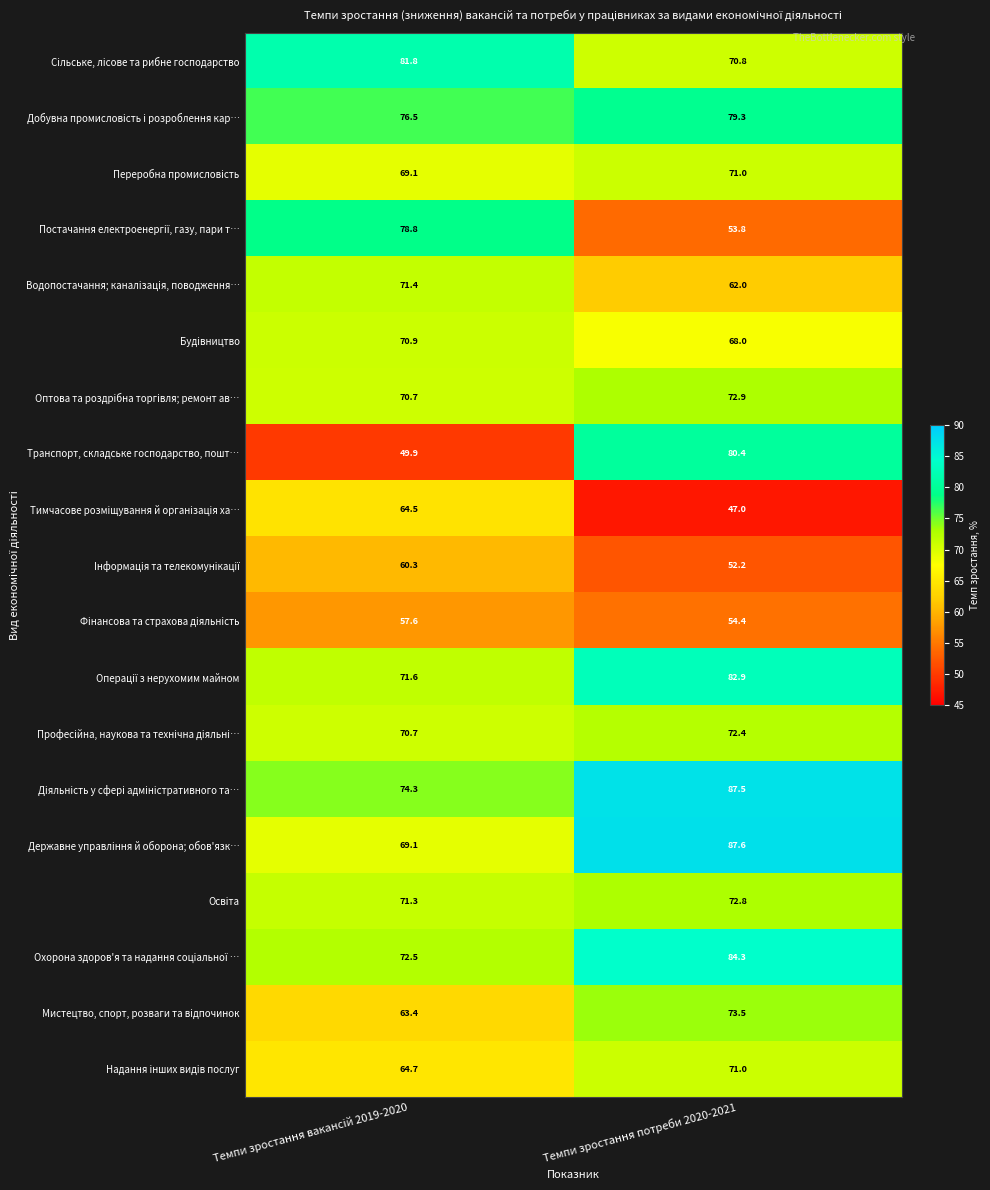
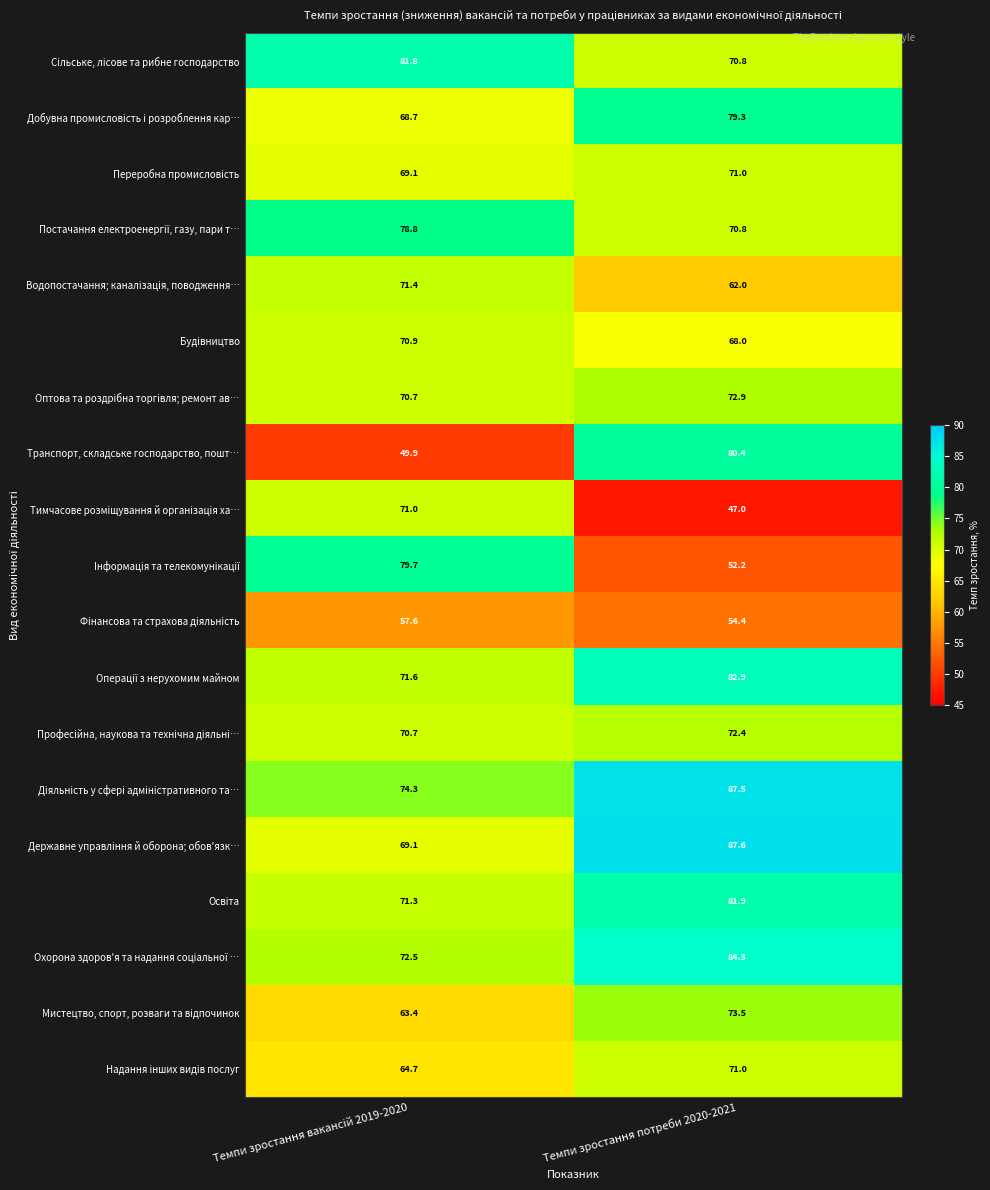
  {
    "Сільське, лісове та рибне господарство": {
      "Темпи зростання вакансій 2019-2020": 81.8
    },
    "Добувна промисловість і розроблення кар…": {
-     "Темпи зростання вакансій 2019-2020": 76.5,
+     "Темпи зростання вакансій 2019-2020": 68.7,
      "Темпи зростання потреби 2020-2021": 79.3
    },
    "Переробна промисловість": {
      "Темпи зростання вакансій 2019-2020": 69.1,
      "Темпи зростання потреби 2020-2021": 71.0
    },
    "Постачання електроенергії, газу, пари т…": {
      "Темпи зростання вакансій 2019-2020": 78.8,
-     "Темпи зростання потреби 2020-2021": 53.8
+     "Темпи зростання потреби 2020-2021": 70.8
    },
    "Водопостачання; каналізація, поводження…": {
      "Темпи зростання вакансій 2019-2020": 71.4,
      "Темпи зростання потреби 2020-2021": 62.0
    },
    "Будівництво": {
      "Темпи зростання вакансій 2019-2020": 70.9,
      "Темпи зростання потреби 2020-2021": 68.0
    },
    "Оптова та роздрібна торгівля; ремонт ав…": {
      "Темпи зростання вакансій 2019-2020": 70.7,
      "Темпи зростання потреби 2020-2021": 72.9
    },
    "Транспорт, складське господарство, пошт…": {
      "Темпи зростання вакансій 2019-2020": 49.9,
      "Темпи зростання потреби 2020-2021": 80.4
    },
    "Тимчасове розміщування й організація ха…": {
-     "Темпи зростання вакансій 2019-2020": 64.5,
+     "Темпи зростання вакансій 2019-2020": 71.0,
      "Темпи зростання потреби 2020-2021": 47.0
    },
    "Інформація та телекомунікації": {
-     "Темпи зростання вакансій 2019-2020": 60.3,
+     "Темпи зростання вакансій 2019-2020": 79.7,
      "Темпи зростання потреби 2020-2021": 52.2
    },
    "Фінансова та страхова діяльність": {
      "Темпи зростання вакансій 2019-2020": 57.6,
      "Темпи зростання потреби 2020-2021": 54.4
    },
    "Операції з нерухомим майном": {
      "Темпи зростання вакансій 2019-2020": 71.6,
      "Темпи зростання потреби 2020-2021": 82.9
    },
    "Професійна, наукова та технічна діяльні…": {
      "Темпи зростання вакансій 2019-2020": 70.7,
      "Темпи зростання потреби 2020-2021": 72.4
    },
    "Діяльність у сфері адміністративного та…": {
      "Темпи зростання вакансій 2019-2020": 74.3,
      "Темпи зростання потреби 2020-2021": 87.5
    },
    "Державне управління й оборона; обов'язк…": {
      "Темпи зростання вакансій 2019-2020": 69.1,
      "Темпи зростання потреби 2020-2021": 87.6
    },
    "Освіта": {
      "Темпи зростання вакансій 2019-2020": 71.3,
-     "Темпи зростання потреби 2020-2021": 72.8
+     "Темпи зростання потреби 2020-2021": 81.9
    },
    "Охорона здоров'я та надання соціальної …": {
      "Темпи зростання вакансій 2019-2020": 72.5,
      "Темпи зростання потреби 2020-2021": 84.3
    },
    "Мистецтво, спорт, розваги та відпочинок": {
      "Темпи зростання вакансій 2019-2020": 63.4,
      "Темпи зростання потреби 2020-2021": 73.5
    },
    "Надання інших видів послуг": {
      "Темпи зростання вакансій 2019-2020": 64.7,
      "Темпи зростання потреби 2020-2021": 71.0
    }
  }
